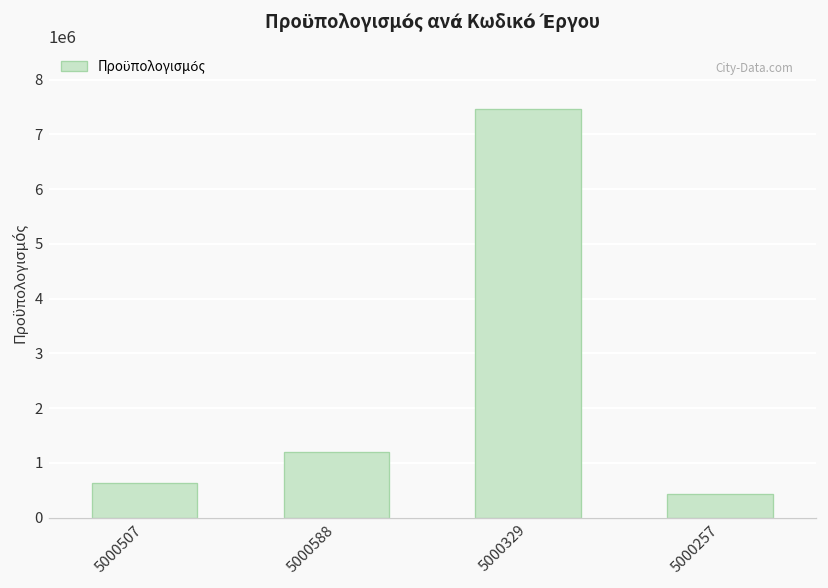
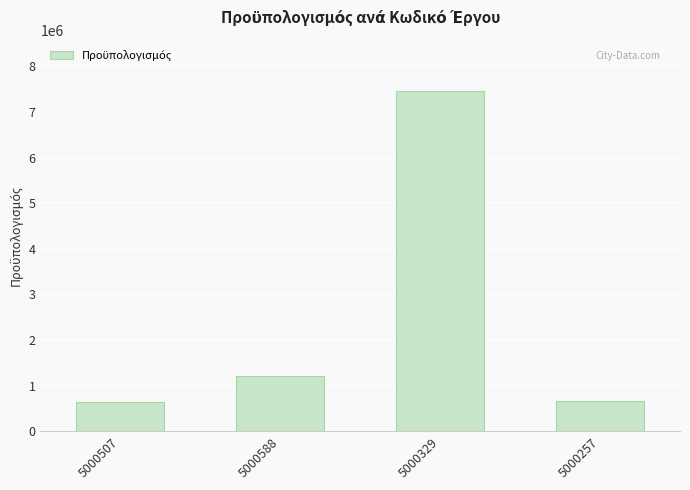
  {
    "5000507": 600000,
    "5000588": 1200000,
    "5000329": 7500000,
-   "5000257": 400000
+   "5000257": 700000
  }
